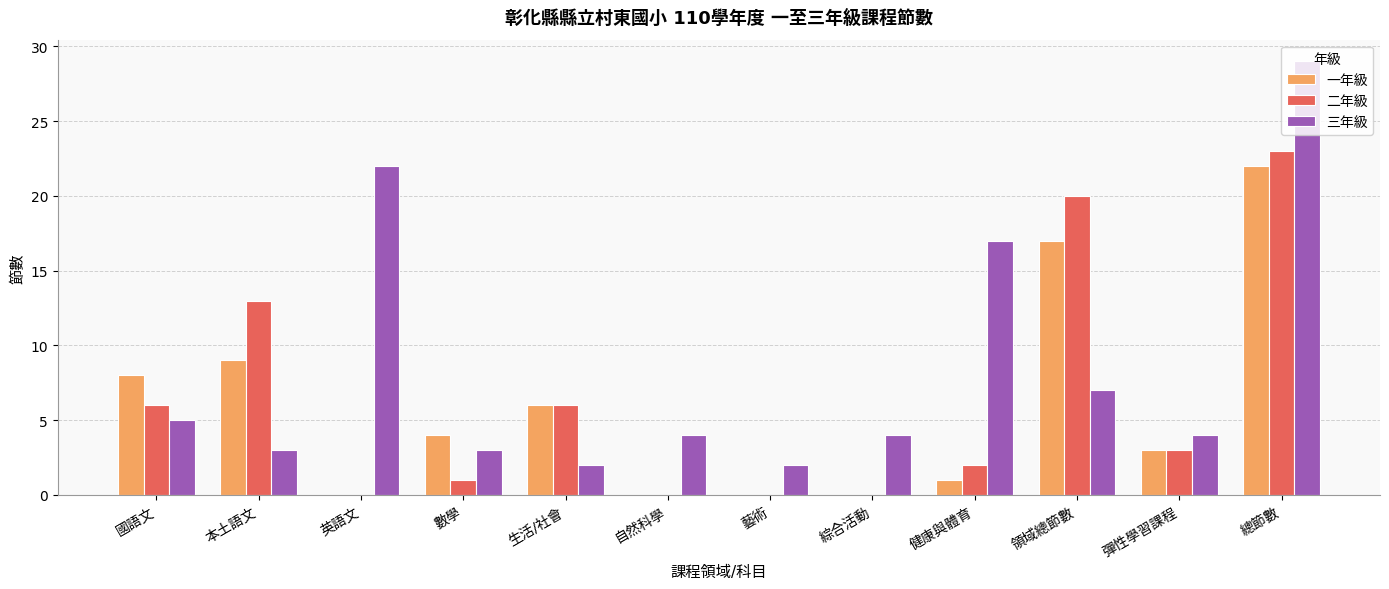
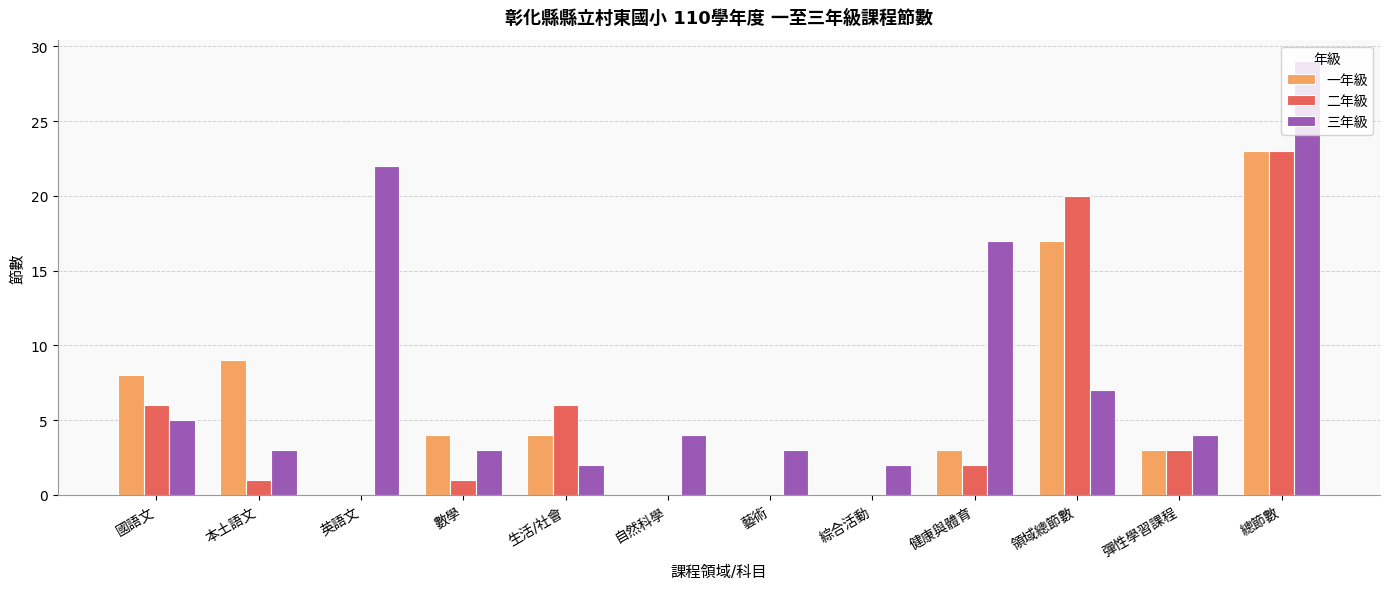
  {
    "一年級": {
      "國語文": 8,
      "本土語文": 9,
      "英語文": 0,
      "數學": 4,
-     "生活/社會": 6,
+     "生活/社會": 4,
      "自然科學": 0,
      "藝術": 0,
      "綜合活動": 0,
-     "健康與體育": 1,
+     "健康與體育": 3,
      "領域總節數": 17,
      "彈性學習課程": 3,
-     "總節數": 22
+     "總節數": 23
    },
    "二年級": {
      "國語文": 6,
-     "本土語文": 13,
+     "本土語文": 1,
      "英語文": 0,
      "數學": 1,
      "生活/社會": 6,
      "自然科學": 0,
      "藝術": 0,
      "綜合活動": 0,
      "健康與體育": 2,
      "領域總節數": 20,
      "彈性學習課程": 3,
      "總節數": 23
    },
    "三年級": {
      "國語文": 5,
      "本土語文": 3,
      "英語文": 22,
      "數學": 3,
      "生活/社會": 2,
      "自然科學": 4,
-     "藝術": 2,
-     "綜合活動": 4,
+     "藝術": 3,
+     "綜合活動": 2,
      "健康與體育": 17,
      "領域總節數": 7,
      "彈性學習課程": 4
    }
  }
